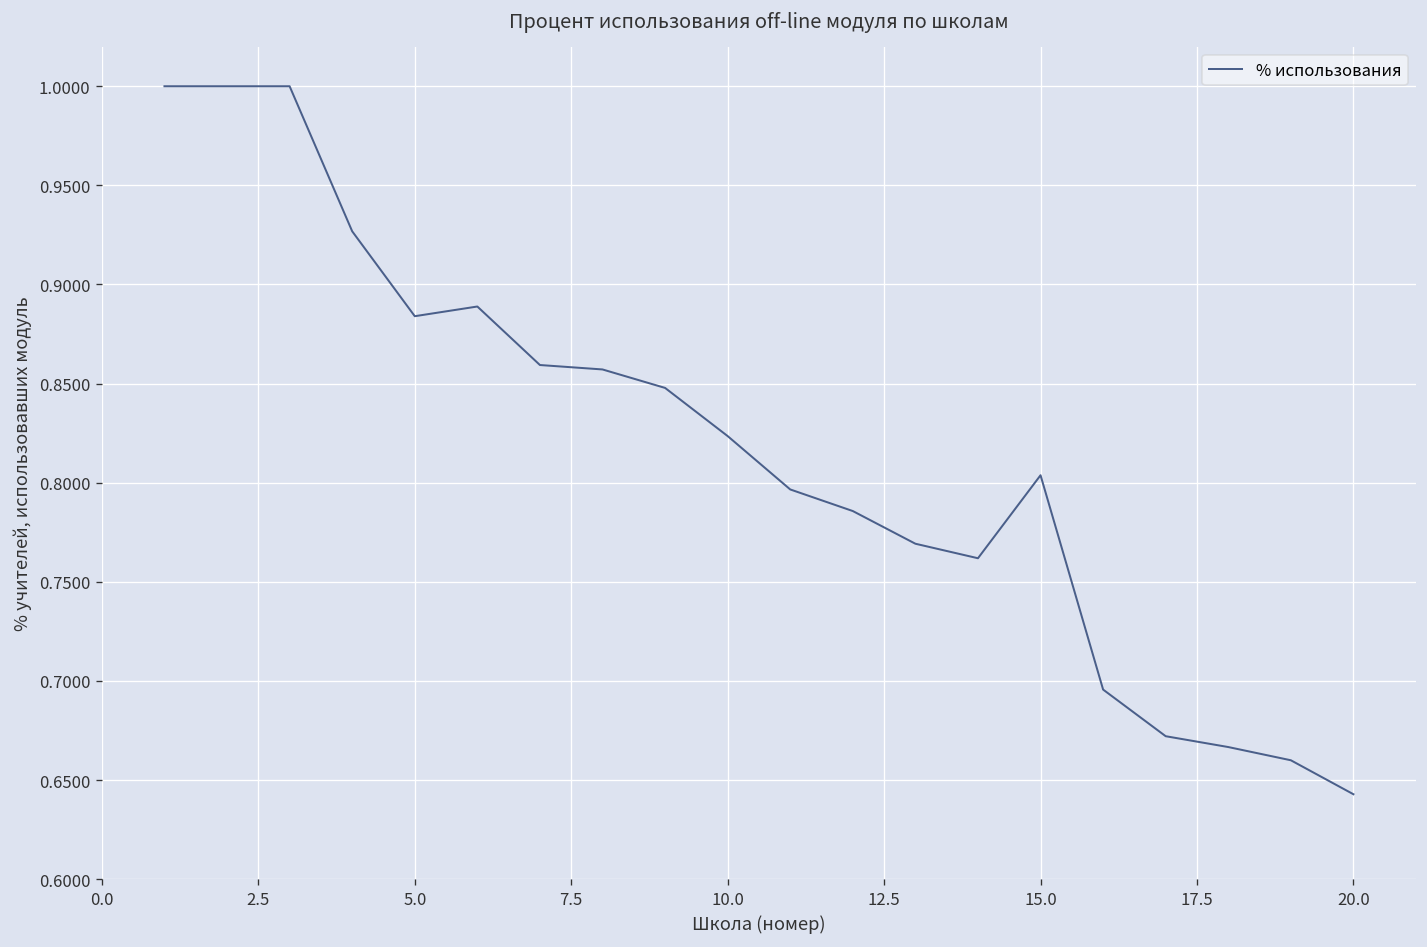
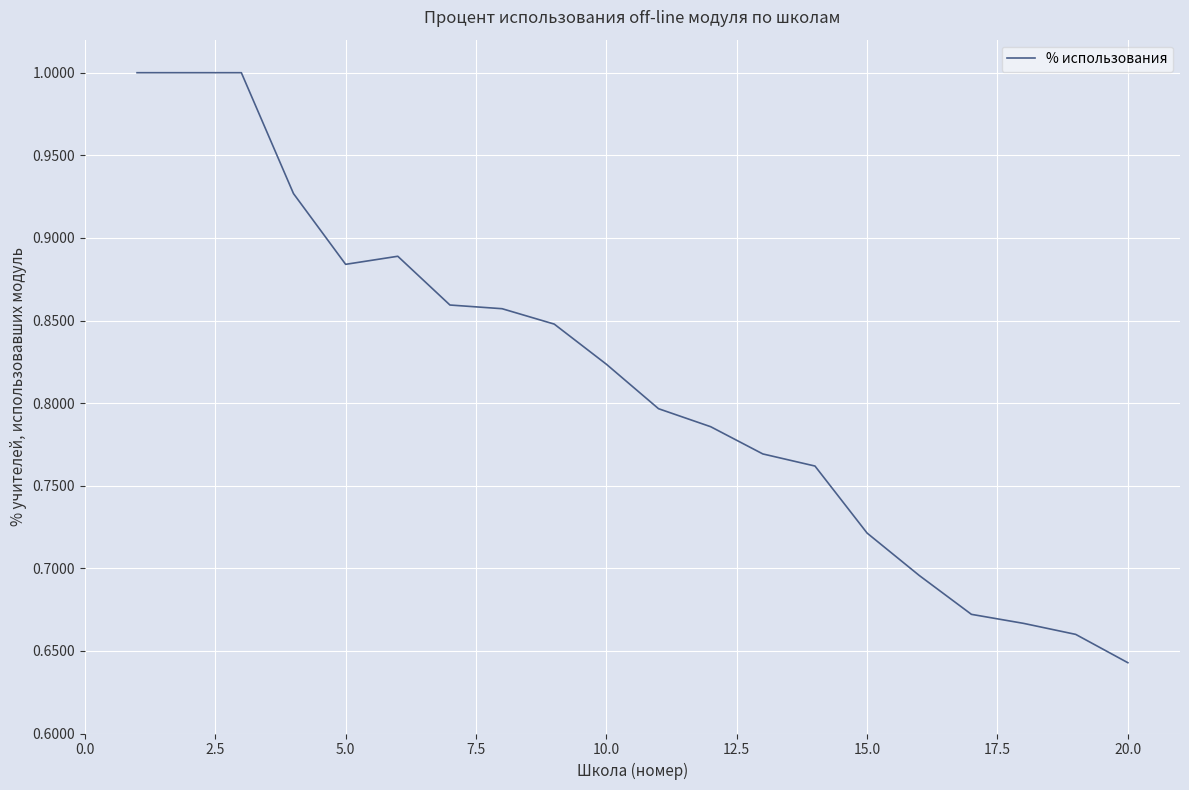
  {
    "5.0": 0.884,
    "10.0": 0.824,
-   "15.0": 0.804,
+   "15.0": 0.721,
    "20.0": 0.643
  }
